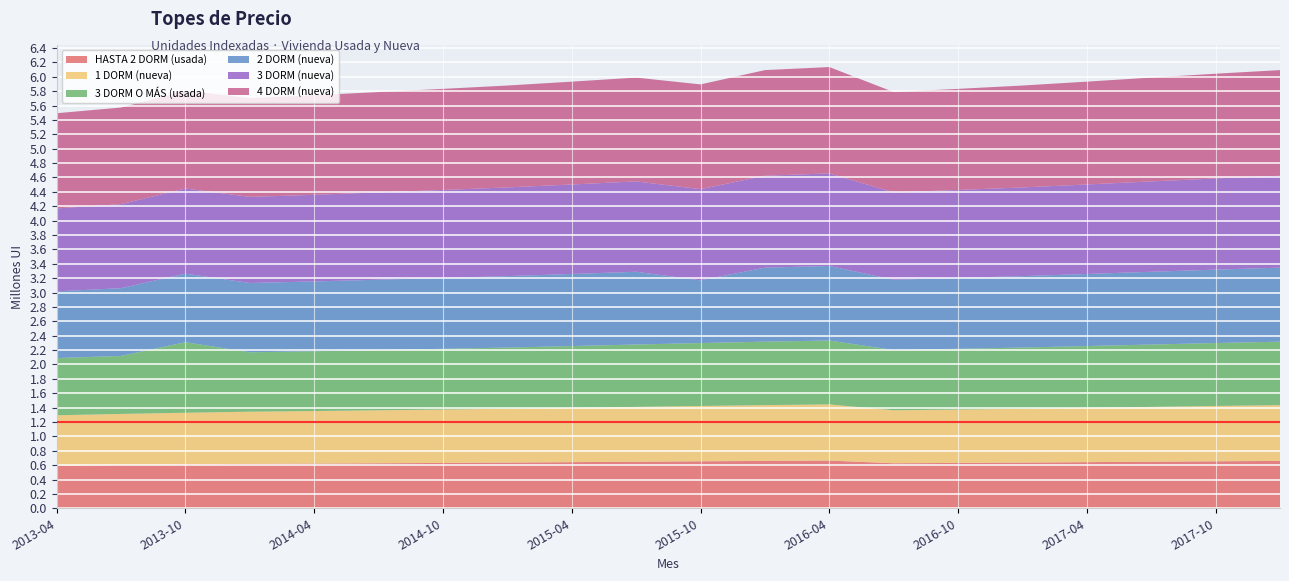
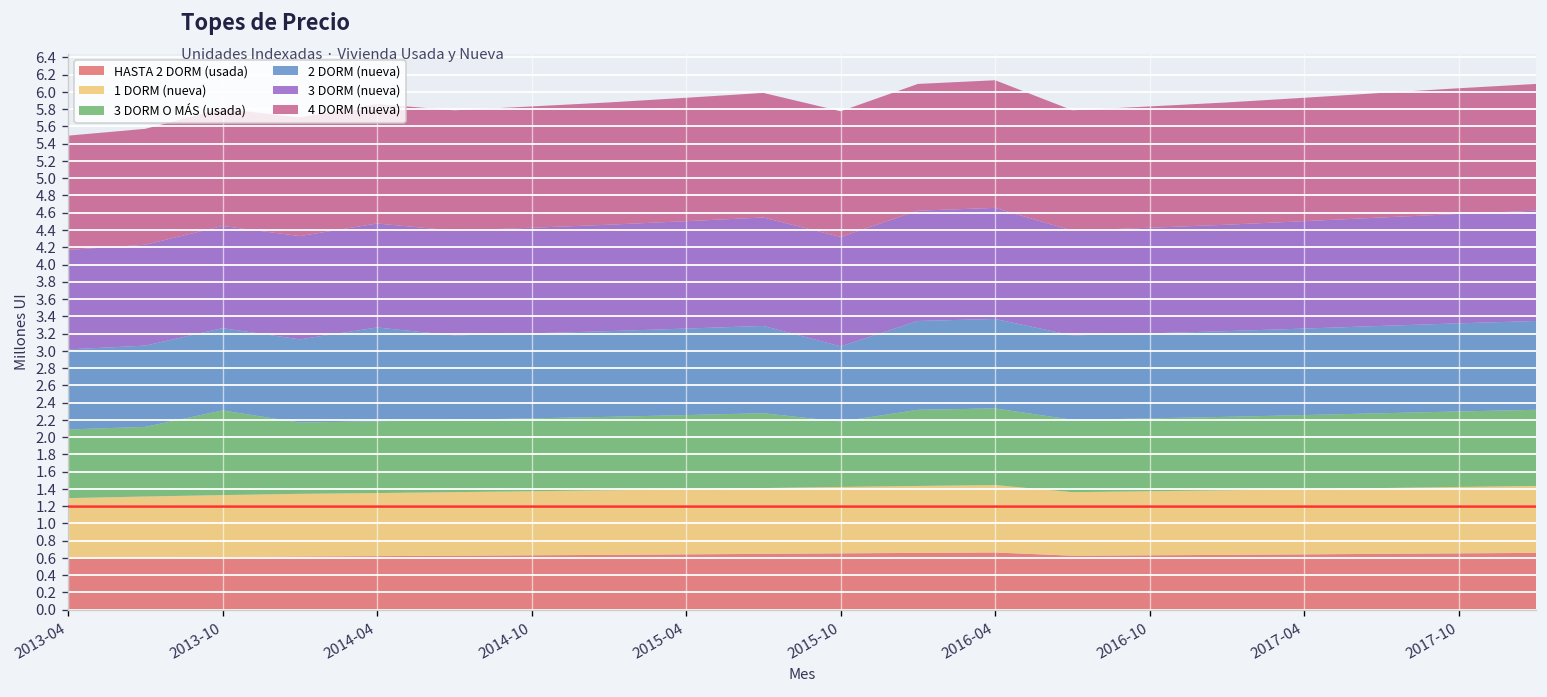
  {
    "1 DORM (nueva)": {
      "2013-04": 0.7,
      "2013-10": 0.7,
      "2014-04": 0.7,
      "2014-10": 0.7,
      "2015-04": 0.8,
      "2015-10": 0.8,
      "2016-04": 0.8,
      "2016-10": 0.7,
      "2017-04": 0.8,
      "2017-10": 0.8
    },
    "3 DORM O MÁS (usada)": {
      "2013-04": 0.8,
      "2013-10": 1.0,
      "2014-04": 0.8,
      "2014-10": 0.8,
      "2015-04": 0.9,
-     "2015-10": 0.9,
+     "2015-10": 0.8,
      "2016-04": 0.9,
      "2016-10": 0.8,
      "2017-04": 0.9,
      "2017-10": 0.9
    },
    "2 DORM (nueva)": {
      "2013-04": 0.9,
      "2013-10": 1.0,
-     "2014-04": 1.0,
+     "2014-04": 1.1,
      "2014-10": 1.0,
      "2015-04": 1.0,
      "2015-10": 0.9,
      "2016-04": 1.0,
      "2016-10": 1.0,
      "2017-04": 1.0,
      "2017-10": 1.0
    },
    "3 DORM (nueva)": {
      "2013-04": 1.2,
      "2013-10": 1.2,
      "2014-04": 1.2,
      "2014-10": 1.2,
      "2015-04": 1.2,
      "2015-10": 1.3,
      "2016-04": 1.3,
      "2016-10": 1.2,
      "2017-04": 1.2,
      "2017-10": 1.3
    }
  }
